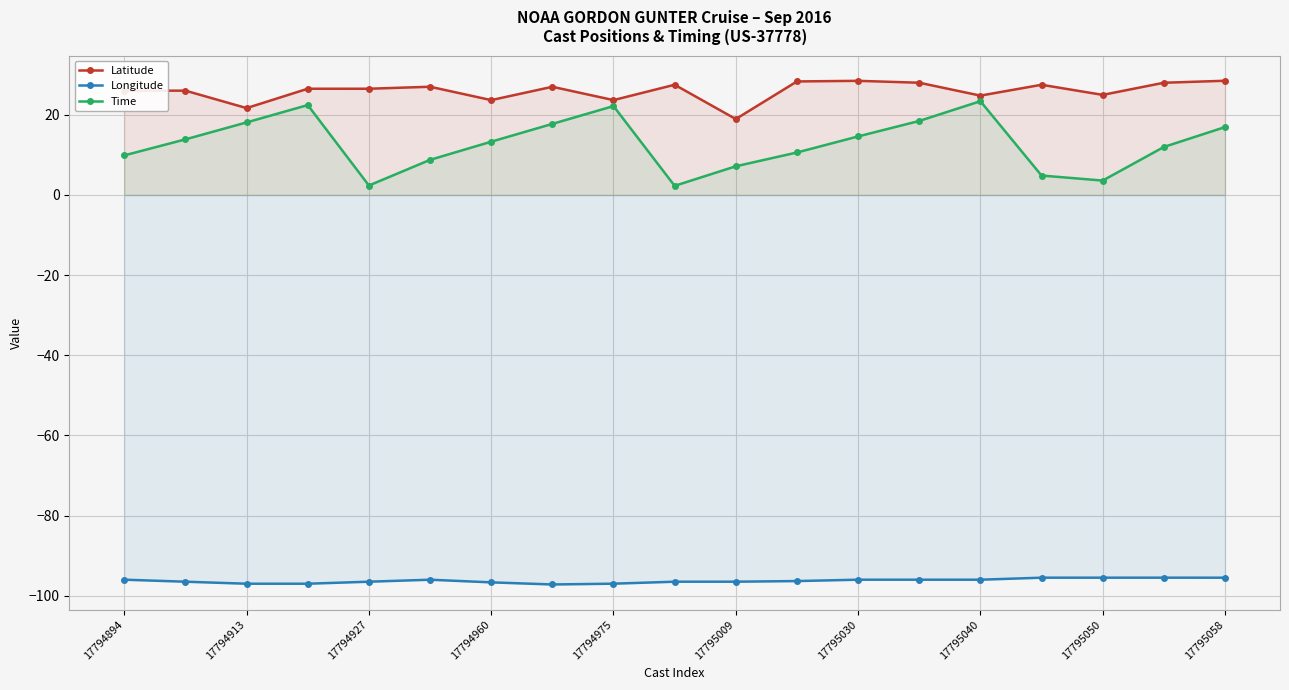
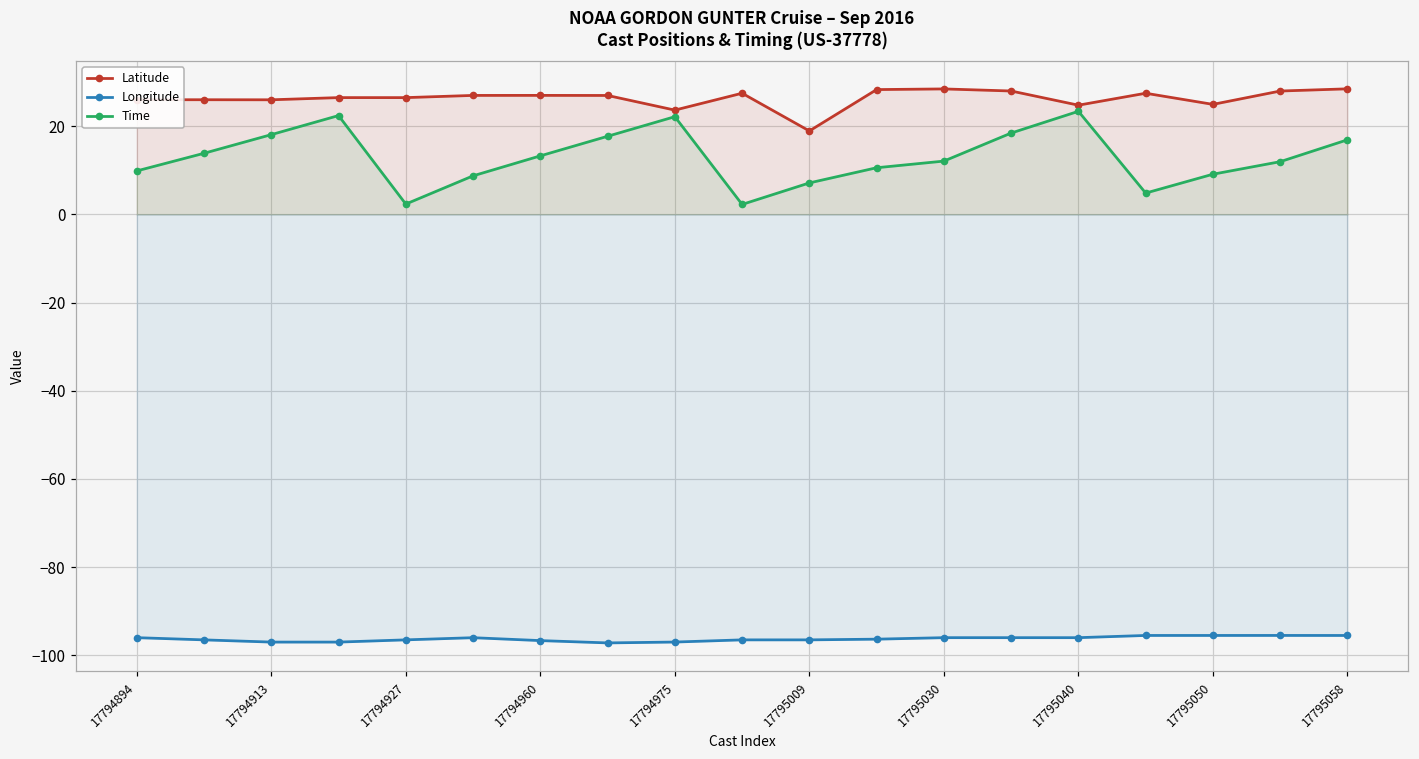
  {
    "Latitude": {
-     "17794913": 22,
+     "17794913": 26,
      "17794927": 26,
-     "17794960": 24,
+     "17794960": 27,
      "17794975": 24,
      "17795009": 19,
      "17795030": 28,
      "17795040": 25,
      "17795050": 25,
      "17795058": 28
    },
    "Time": {
      "17794894": 10,
      "17794913": 18,
      "17794927": 2,
      "17794960": 13,
      "17794975": 22,
      "17795009": 7,
-     "17795030": 15,
+     "17795030": 12,
      "17795040": 23,
-     "17795050": 4,
+     "17795050": 9,
      "17795058": 17
    }
  }
